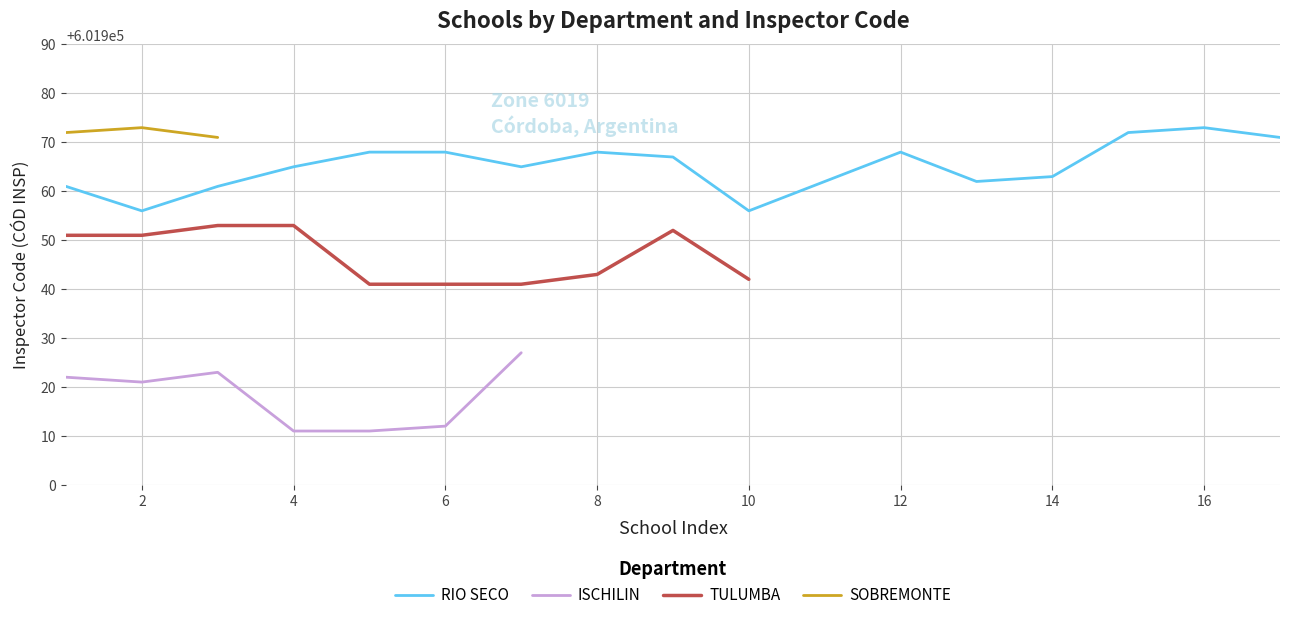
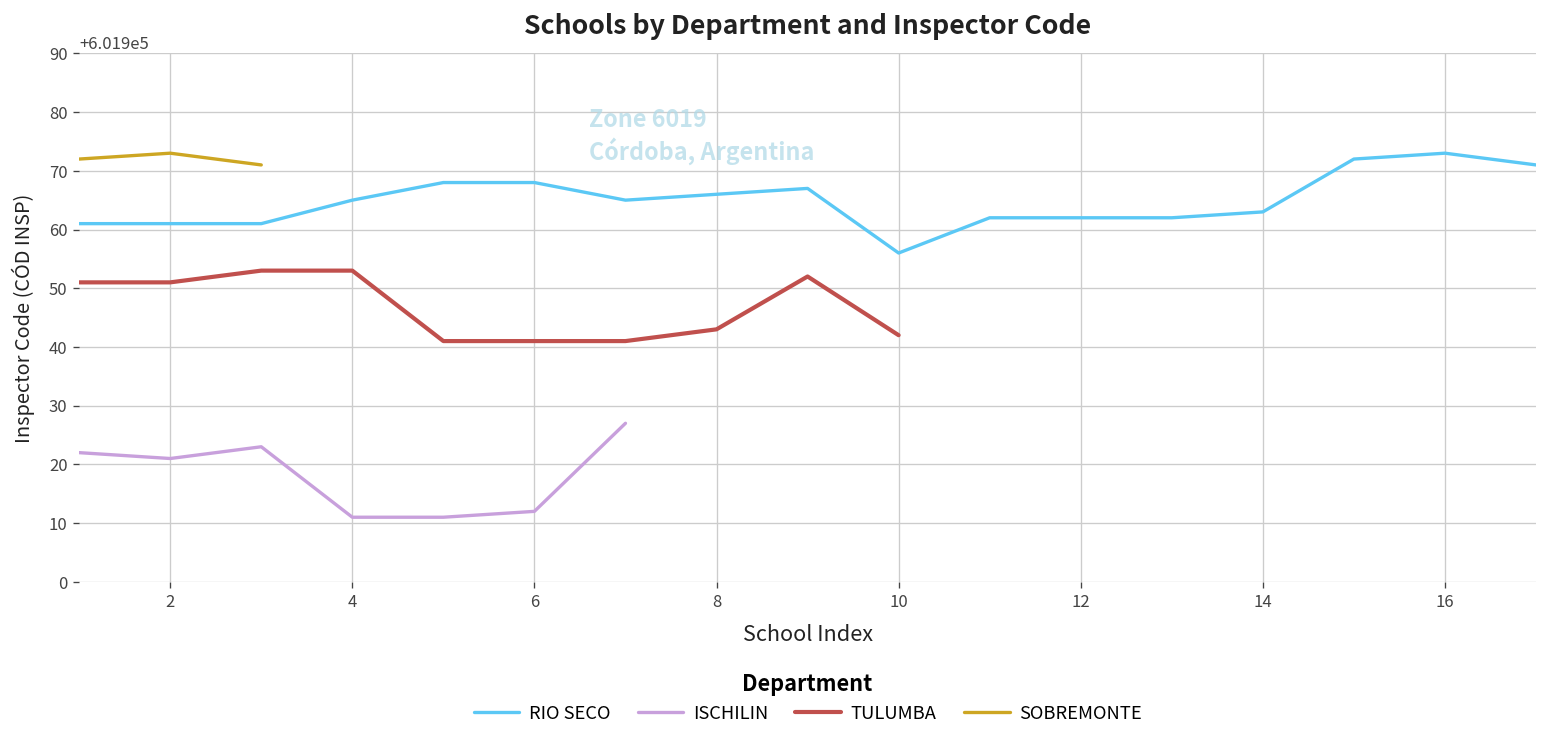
  {
    "RIO SECO": {
-     "2": 601956,
+     "2": 601961,
      "4": 601965,
      "6": 601968,
-     "8": 601968,
+     "8": 601966,
      "10": 601956,
-     "12": 601968,
+     "12": 601962,
      "14": 601963,
      "16": 601973
    },
    "ISCHILIN": {
      "2": 601921,
      "4": 601911,
      "6": 601912
    },
    "TULUMBA": {
      "2": 601951,
      "4": 601953,
      "6": 601941,
      "8": 601943,
      "10": 601942
    },
    "SOBREMONTE": {
      "2": 601973
    }
  }
